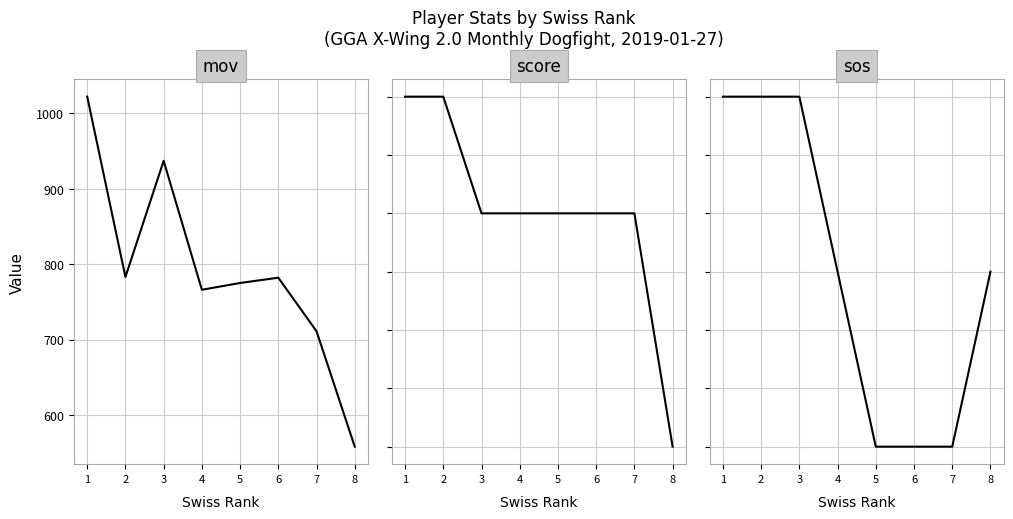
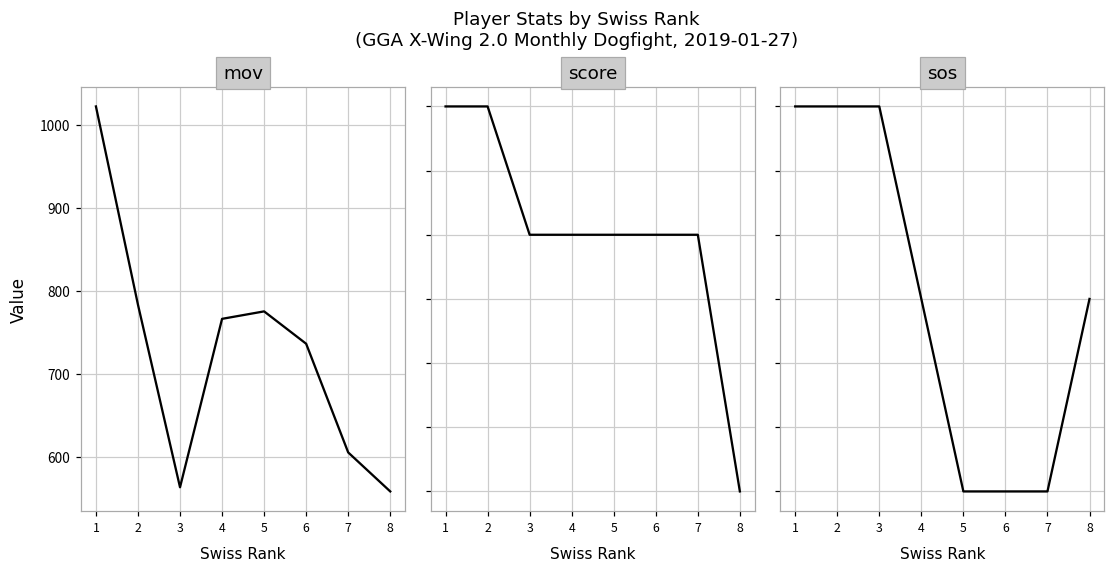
  {
    "mov": {
      "1": 1020,
      "2": 780,
-     "3": 940,
+     "3": 560,
      "4": 770,
      "5": 780,
-     "6": 780,
-     "7": 710,
+     "6": 740,
+     "7": 610,
      "8": 560
    }
  }
